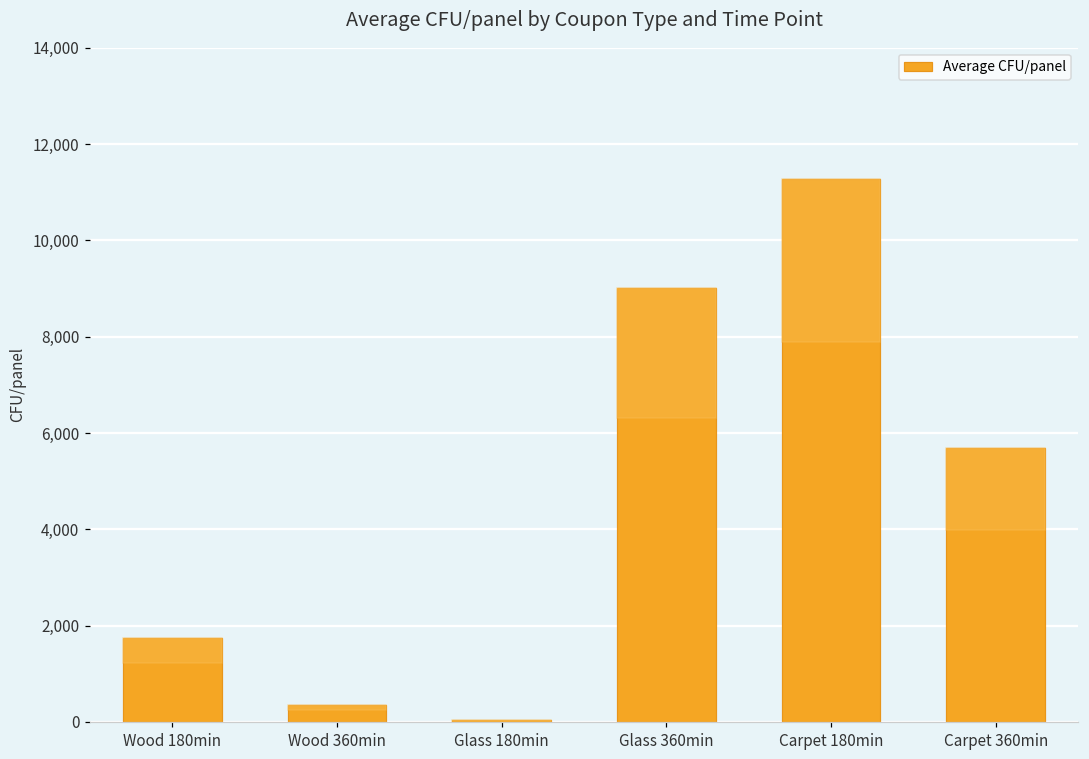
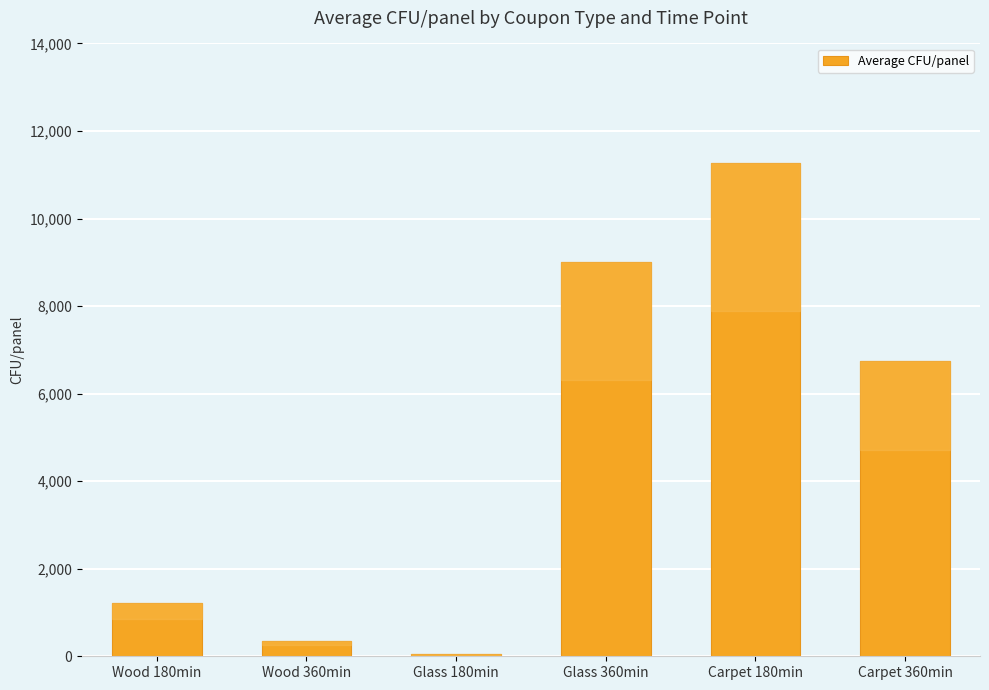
  {
-   "Wood 180min": "1,800",
+   "Wood 180min": "1,200",
    "Wood 360min": "400",
    "Glass 360min": "9,000",
    "Carpet 180min": "11,300",
-   "Carpet 360min": "5,700"
+   "Carpet 360min": "6,700"
  }
